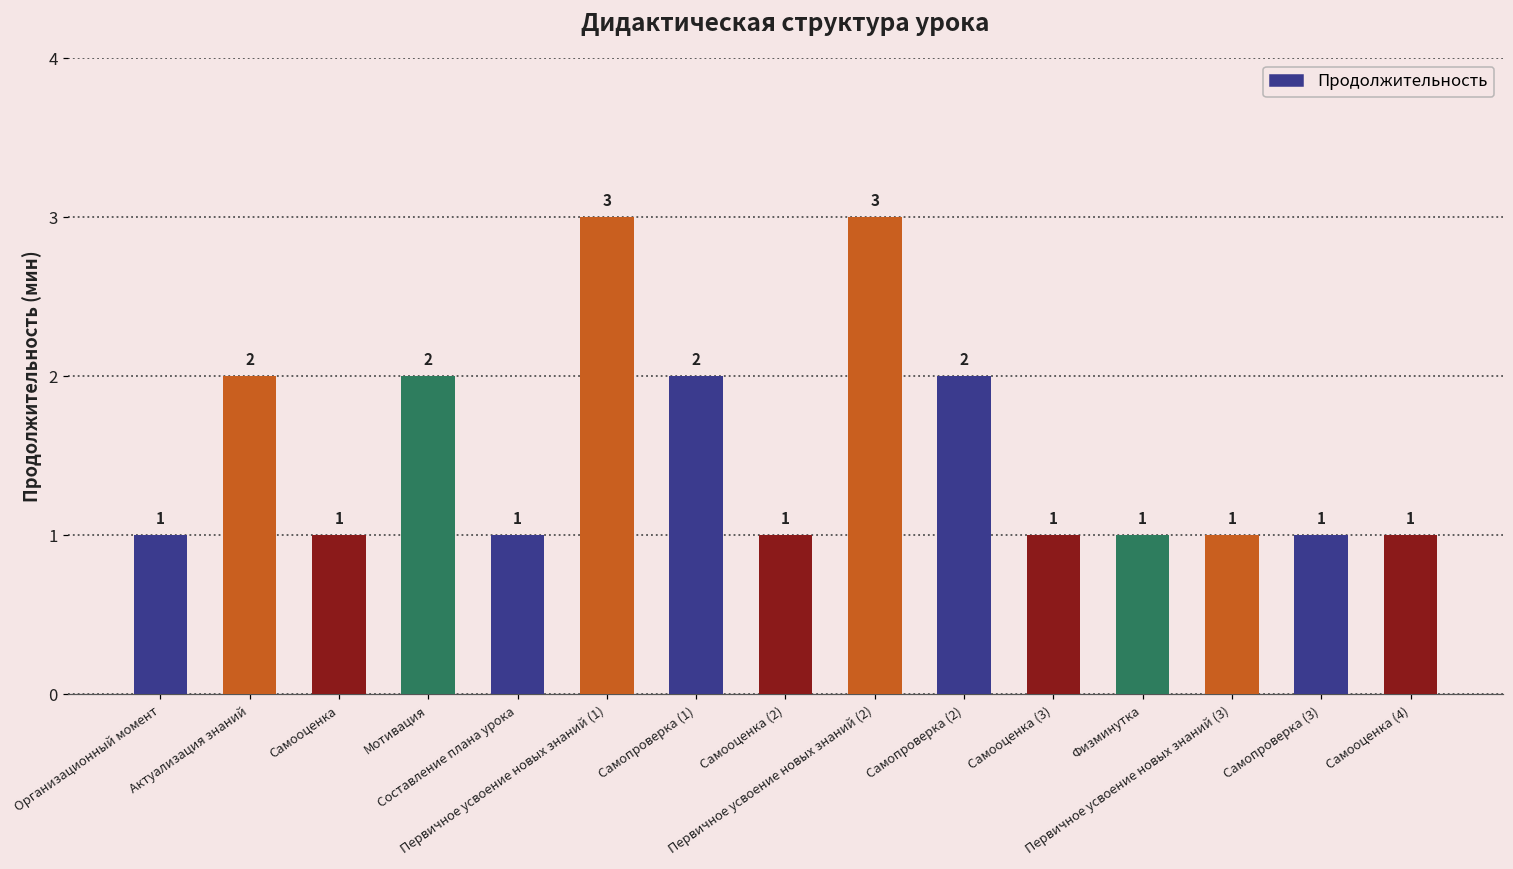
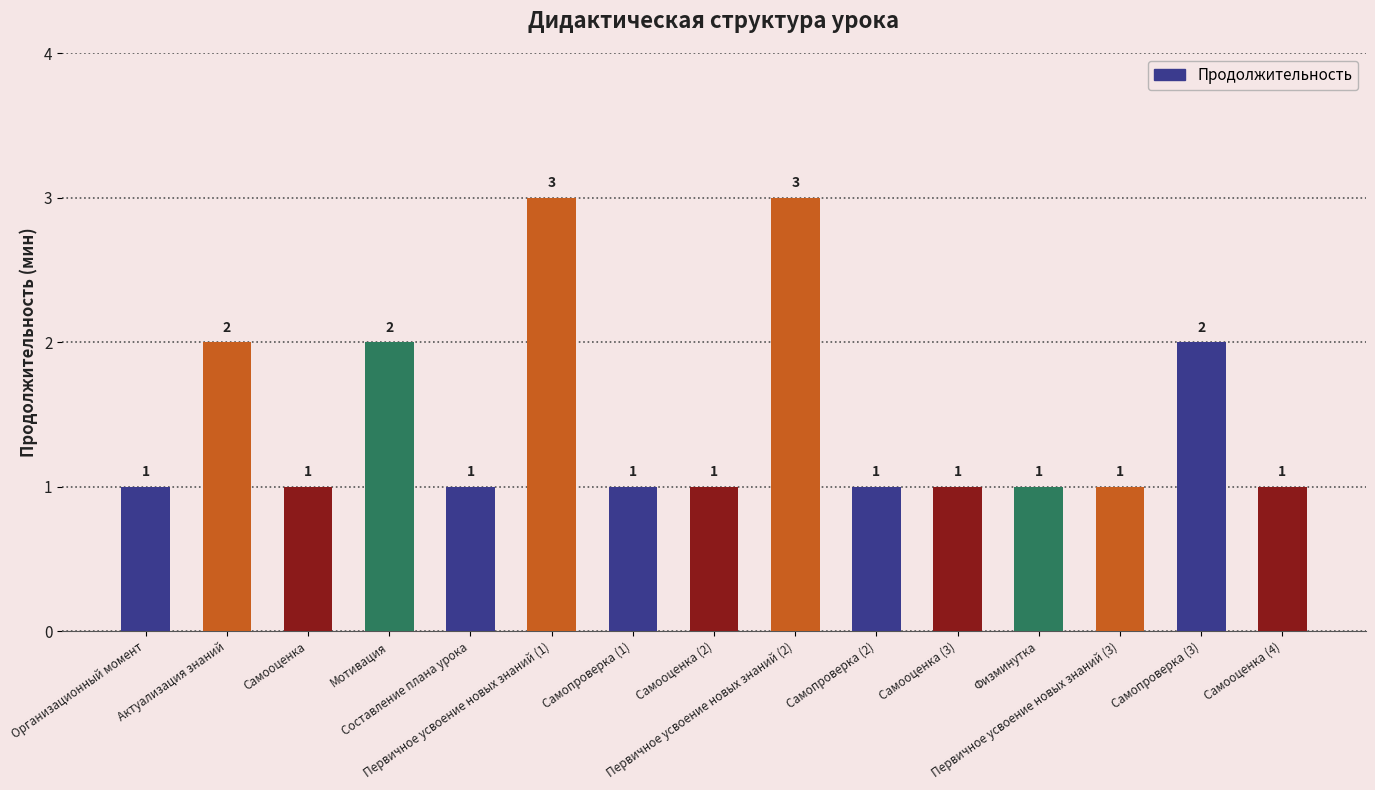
  {
    "Организационный момент": 1,
    "Актуализация знаний": 2,
    "Самооценка": 1,
    "Мотивация": 2,
    "Составление плана урока": 1,
    "Первичное усвоение новых знаний (1)": 3,
-   "Самопроверка (1)": 2,
+   "Самопроверка (1)": 1,
    "Самооценка (2)": 1,
    "Первичное усвоение новых знаний (2)": 3,
-   "Самопроверка (2)": 2,
+   "Самопроверка (2)": 1,
    "Самооценка (3)": 1,
    "Физминутка": 1,
    "Первичное усвоение новых знаний (3)": 1,
-   "Самопроверка (3)": 1,
+   "Самопроверка (3)": 2,
    "Самооценка (4)": 1
  }
